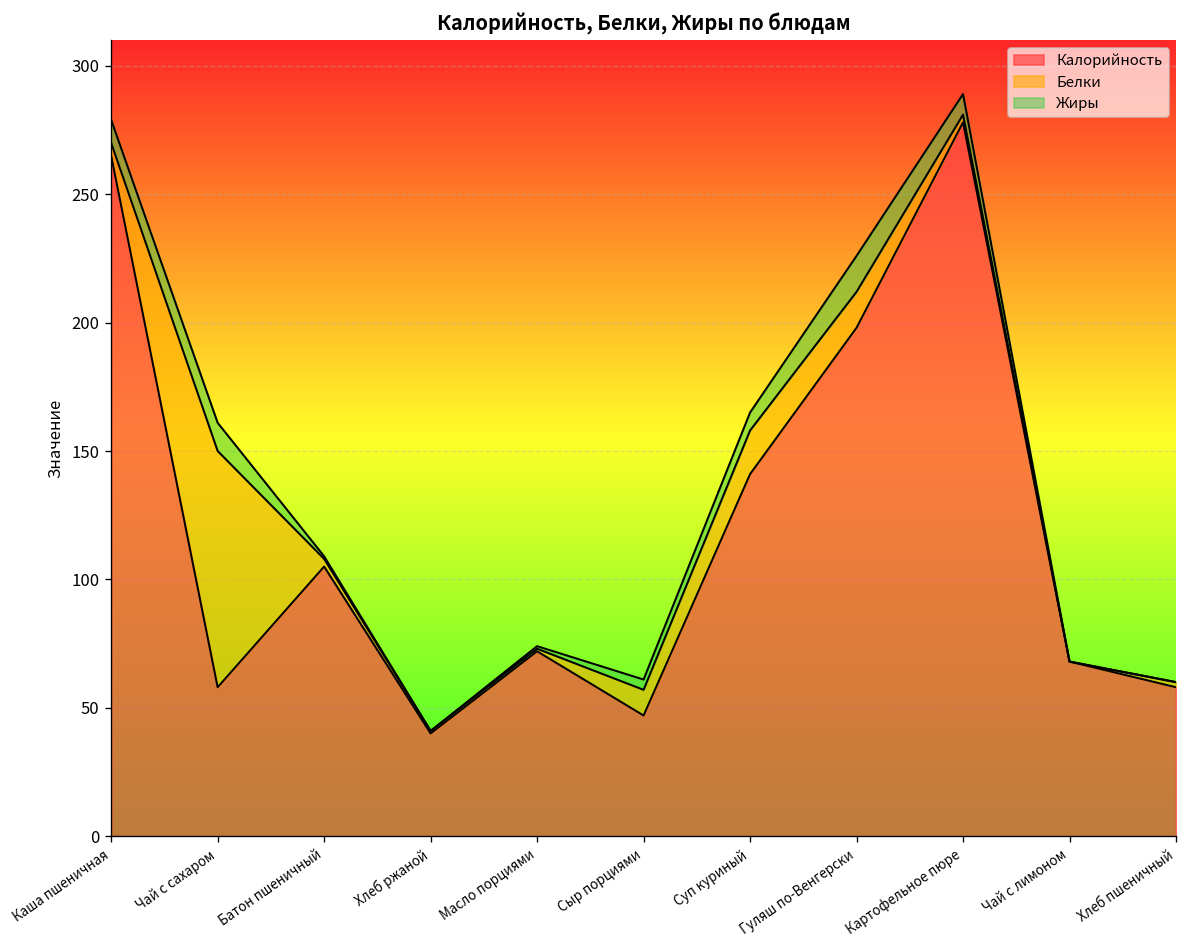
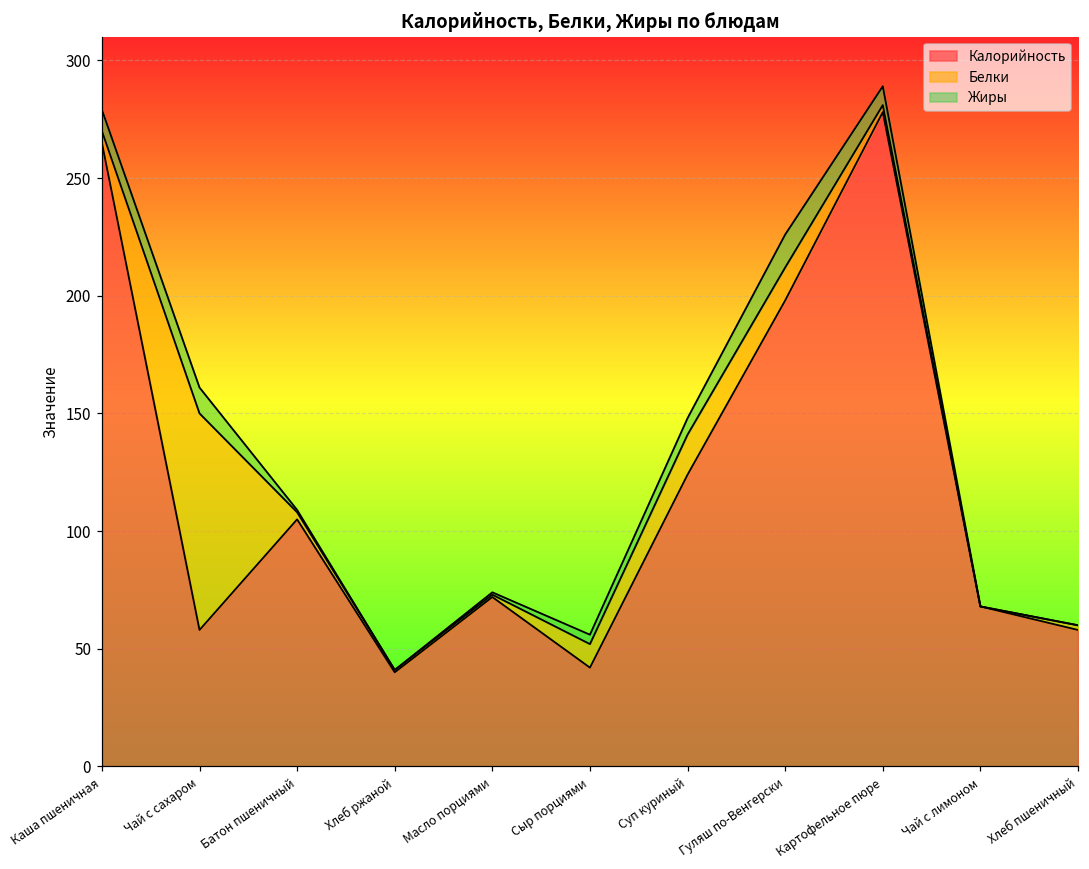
  {
    "Калорийность": {
      "Каша пшеничная": 265,
      "Чай с сахаром": 58,
      "Батон пшеничный": 105,
-     "Сыр порциями": 47,
-     "Суп куриный": 141,
+     "Сыр порциями": 42,
+     "Суп куриный": 124,
      "Гуляш по-Венгерски": 198,
      "Картофельное пюре": 278,
      "Хлеб пшеничный": 58
    },
    "Белки": {
      "Каша пшеничная": 5,
      "Чай с сахаром": 92,
      "Сыр порциями": 10,
      "Суп куриный": 17,
      "Гуляш по-Венгерски": 14,
      "Картофельное пюре": 3
    },
    "Жиры": {
      "Каша пшеничная": 9,
      "Чай с сахаром": 11,
      "Сыр порциями": 4,
      "Суп куриный": 7,
      "Гуляш по-Венгерски": 14,
      "Картофельное пюре": 8
    }
  }
